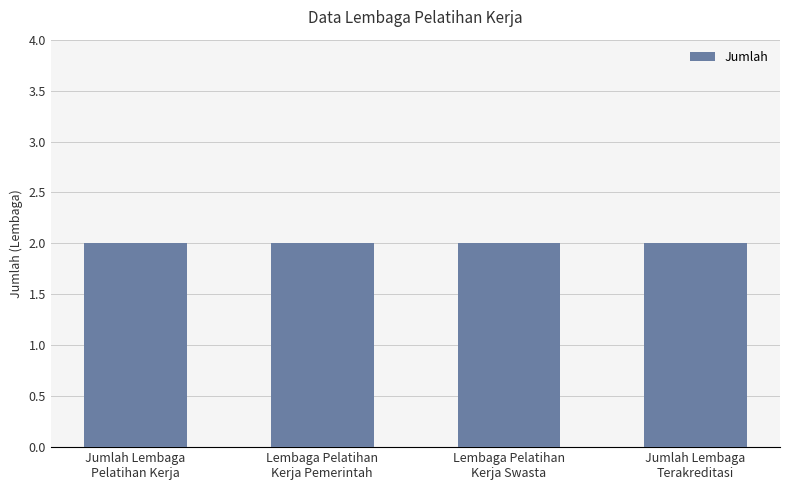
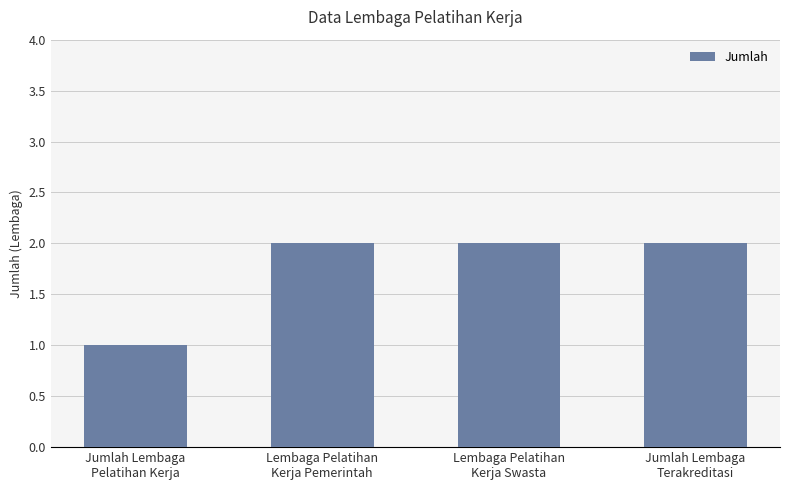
  {
-   "Jumlah Lembaga Pelatihan Kerja": 2,
+   "Jumlah Lembaga Pelatihan Kerja": 1,
    "Lembaga Pelatihan Kerja Pemerintah": 2,
    "Lembaga Pelatihan Kerja Swasta": 2,
    "Jumlah Lembaga Terakreditasi": 2
  }
